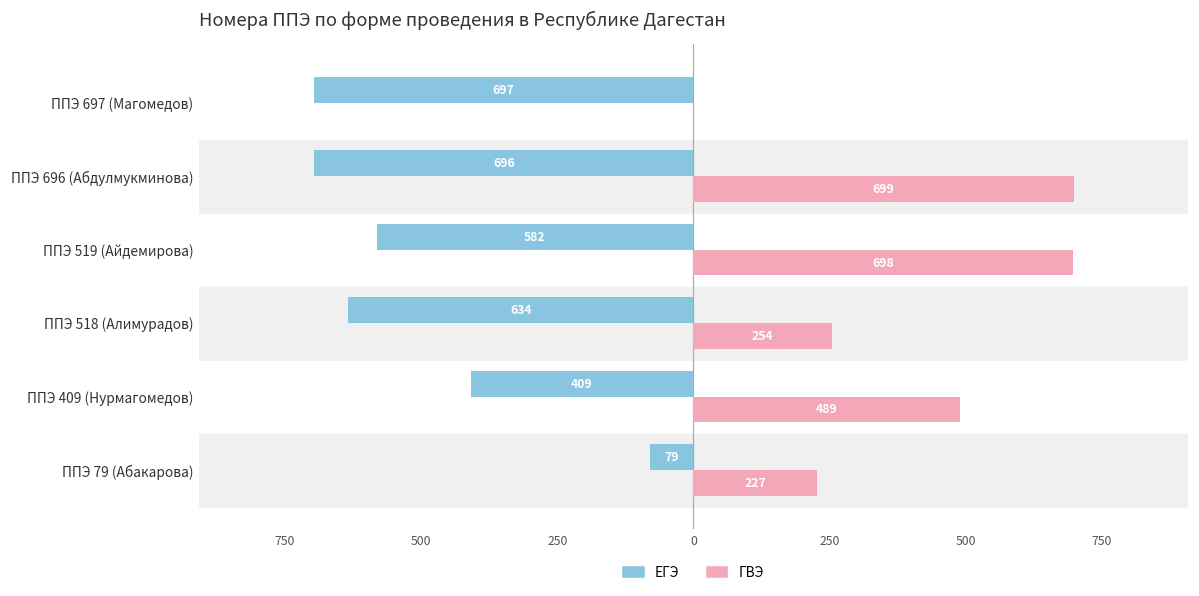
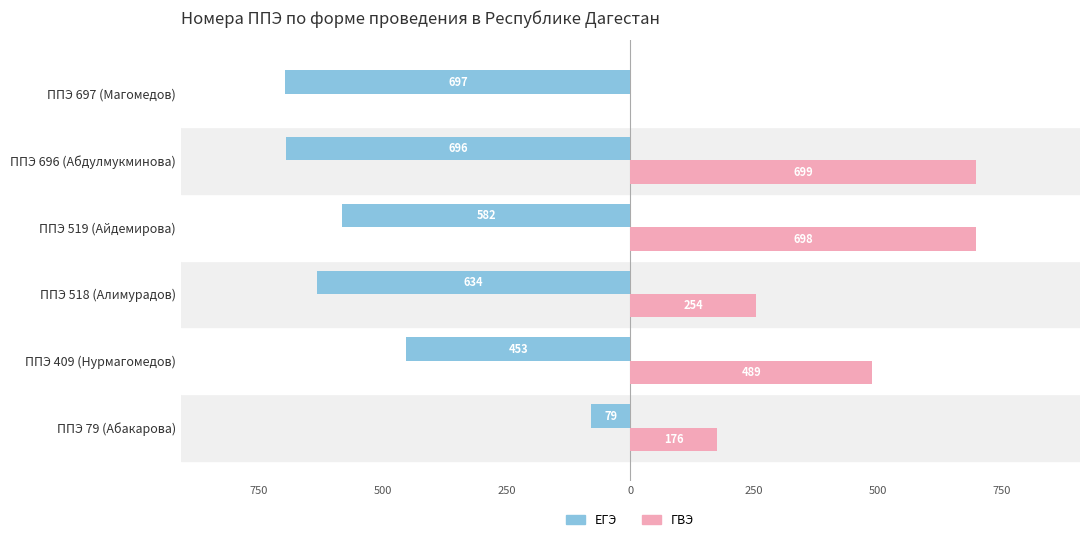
  {
    "ЕГЭ": {
-     "ППЭ 409 (Нурмагомедов)": 409
+     "ППЭ 409 (Нурмагомедов)": 453
    },
    "ГВЭ": {
      "ППЭ 696 (Абдулмукминова)": 699,
      "ППЭ 519 (Айдемирова)": 698,
      "ППЭ 518 (Алимурадов)": 254,
      "ППЭ 409 (Нурмагомедов)": 489,
-     "ППЭ 79 (Абакарова)": 227
+     "ППЭ 79 (Абакарова)": 176
    }
  }
